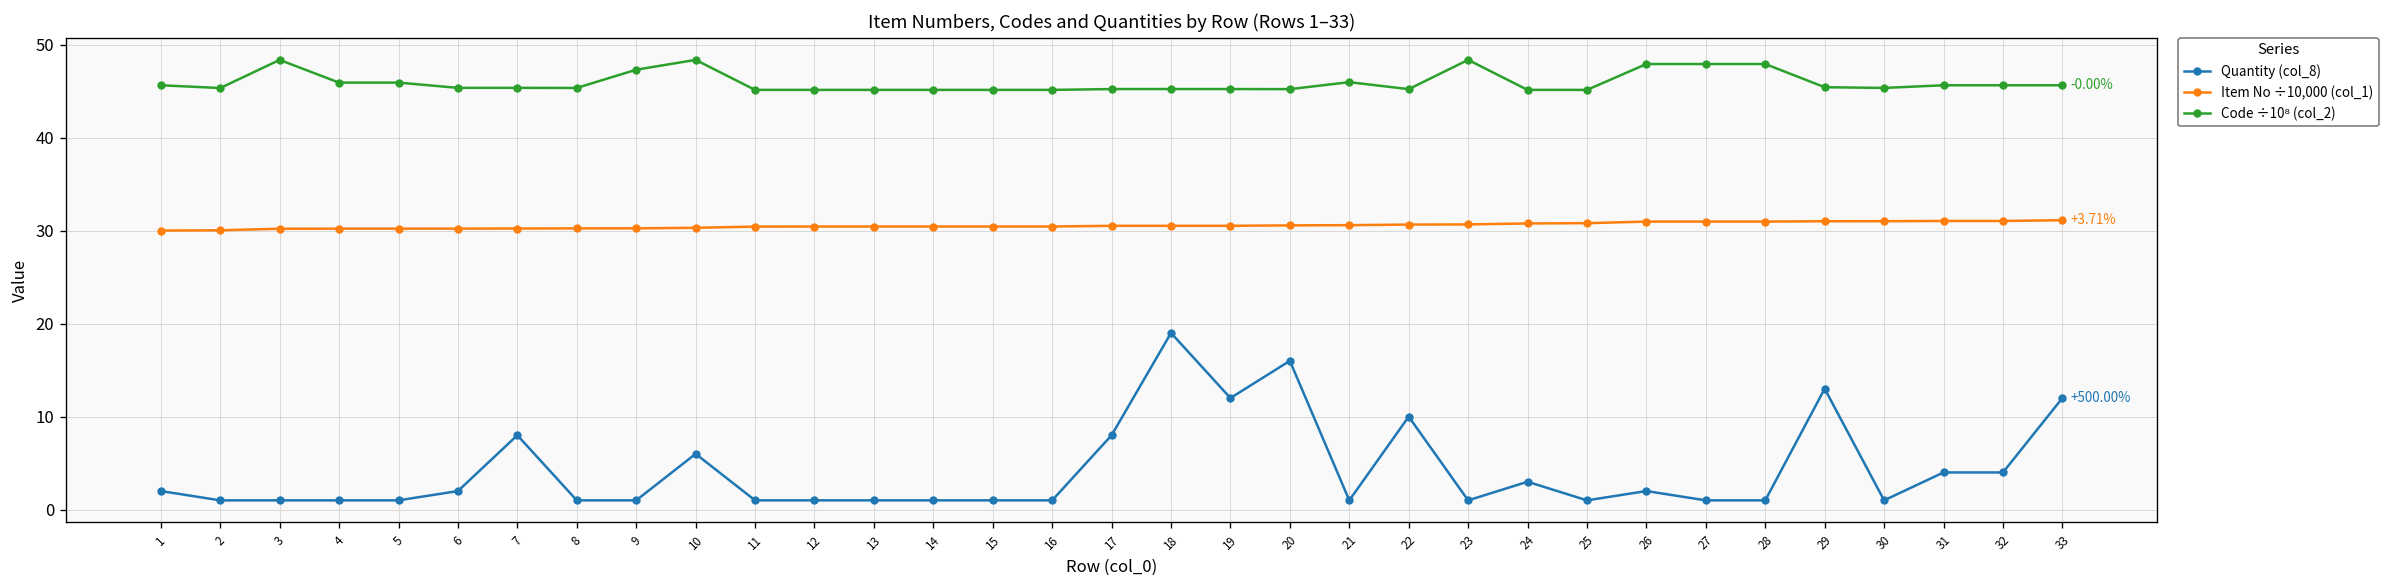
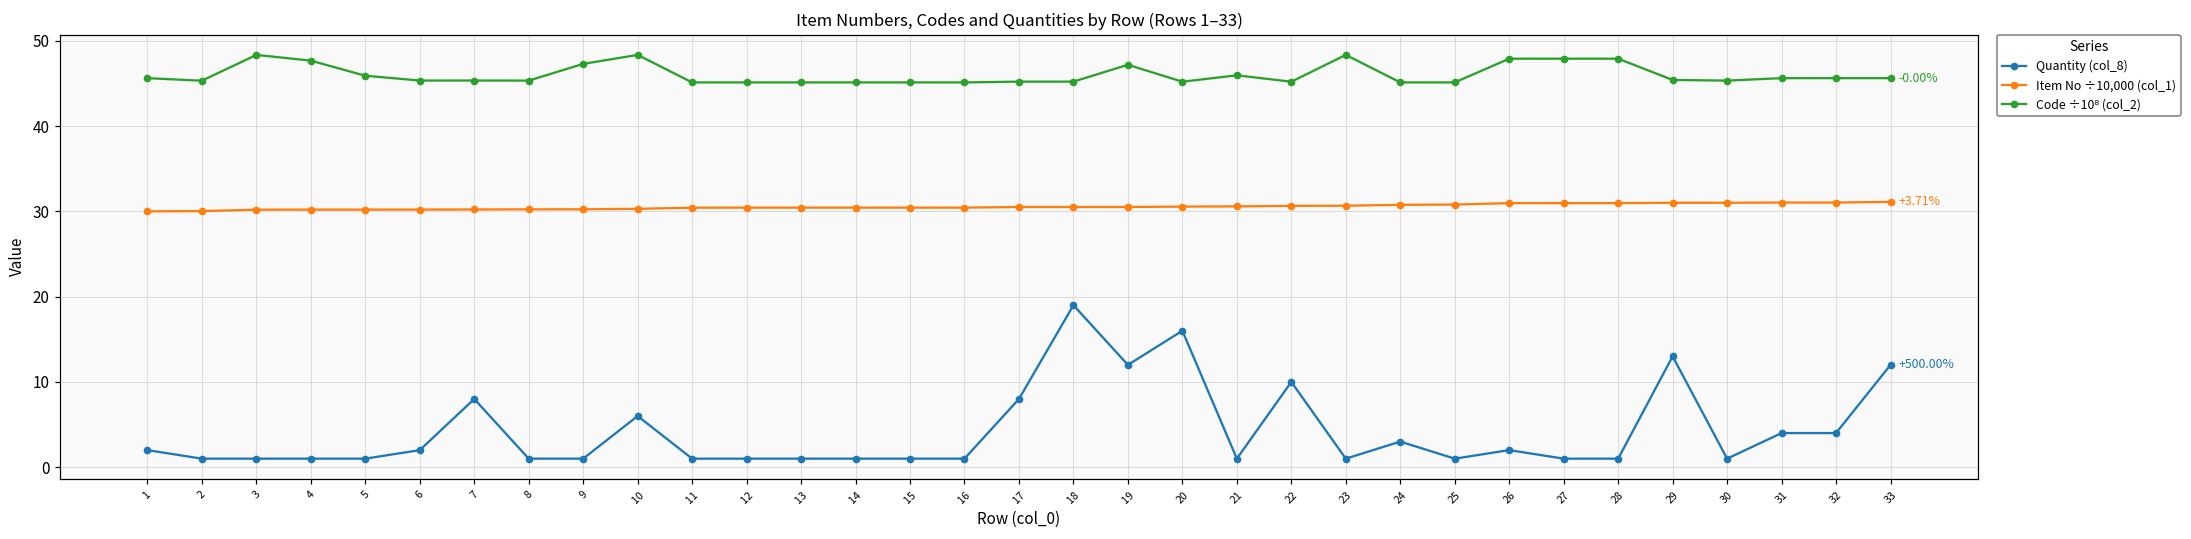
  {
    "Quantity (col_8)": {
      "1": 2,
      "2": 1,
      "3": 1,
      "4": 1,
      "5": 1,
      "6": 2,
      "7": 8,
      "8": 1,
      "9": 1,
      "10": 6,
      "11": 1,
      "12": 1,
      "13": 1,
      "14": 1,
      "15": 1,
      "16": 1,
      "17": 8,
      "18": 19,
      "19": 12,
      "20": 16,
      "21": 1,
      "22": 10,
      "23": 1,
      "24": 3,
      "25": 1,
      "26": 2,
      "27": 1,
      "28": 1,
      "29": 13,
      "30": 1,
      "31": 4,
      "32": 4
    },
    "Item No ÷10,000 (col_1)": {
      "1": 30,
      "2": 30,
      "3": 30,
      "4": 30,
      "5": 30,
      "6": 30,
      "7": 30,
      "8": 30,
      "9": 30,
      "10": 30,
      "11": 30,
      "12": 30,
      "13": 30,
      "14": 30,
      "15": 30,
      "16": 30,
      "17": 31,
      "18": 31,
      "19": 31,
      "20": 31,
      "21": 31,
      "22": 31,
      "23": 31,
      "24": 31,
      "25": 31,
      "26": 31,
      "27": 31,
      "28": 31,
      "29": 31,
      "30": 31,
      "31": 31,
      "32": 31
    },
    "Code ÷10⁸ (col_2)": {
      "1": 46,
      "2": 45,
      "3": 48,
-     "4": 46,
+     "4": 48,
      "5": 46,
      "6": 45,
      "7": 45,
      "8": 45,
      "9": 47,
      "10": 48,
      "11": 45,
      "12": 45,
      "13": 45,
      "14": 45,
      "15": 45,
      "16": 45,
      "17": 45,
      "18": 45,
-     "19": 45,
+     "19": 47,
      "20": 45,
      "21": 46,
      "22": 45,
      "23": 48,
      "24": 45,
      "25": 45,
      "26": 48,
      "27": 48,
      "28": 48,
      "29": 45,
      "30": 45,
      "31": 46,
      "32": 46
    }
  }
